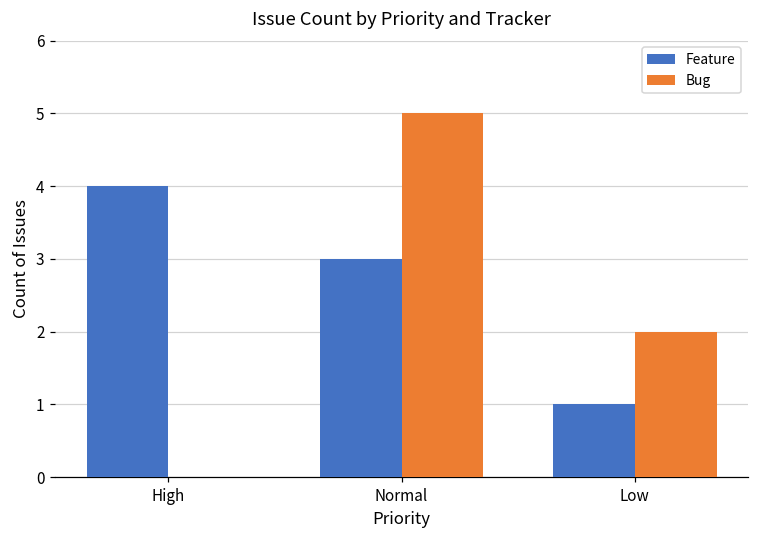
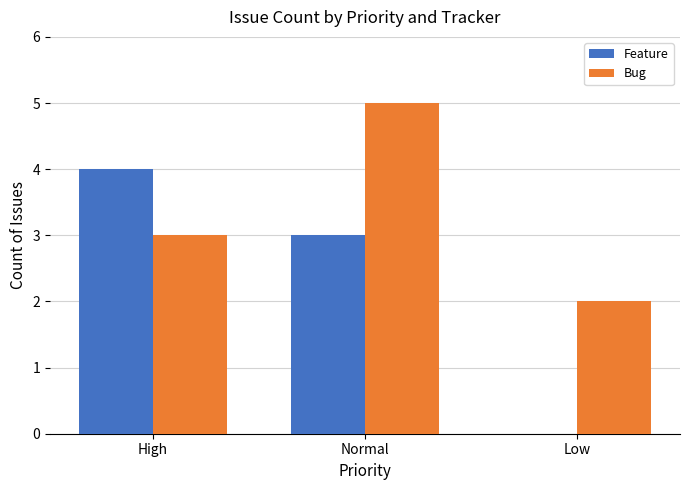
  {
    "Feature": {
      "High": 4,
      "Normal": 3,
-     "Low": 1
+     "Low": 0
    },
    "Bug": {
-     "High": 0,
+     "High": 3,
      "Normal": 5,
      "Low": 2
    }
  }
